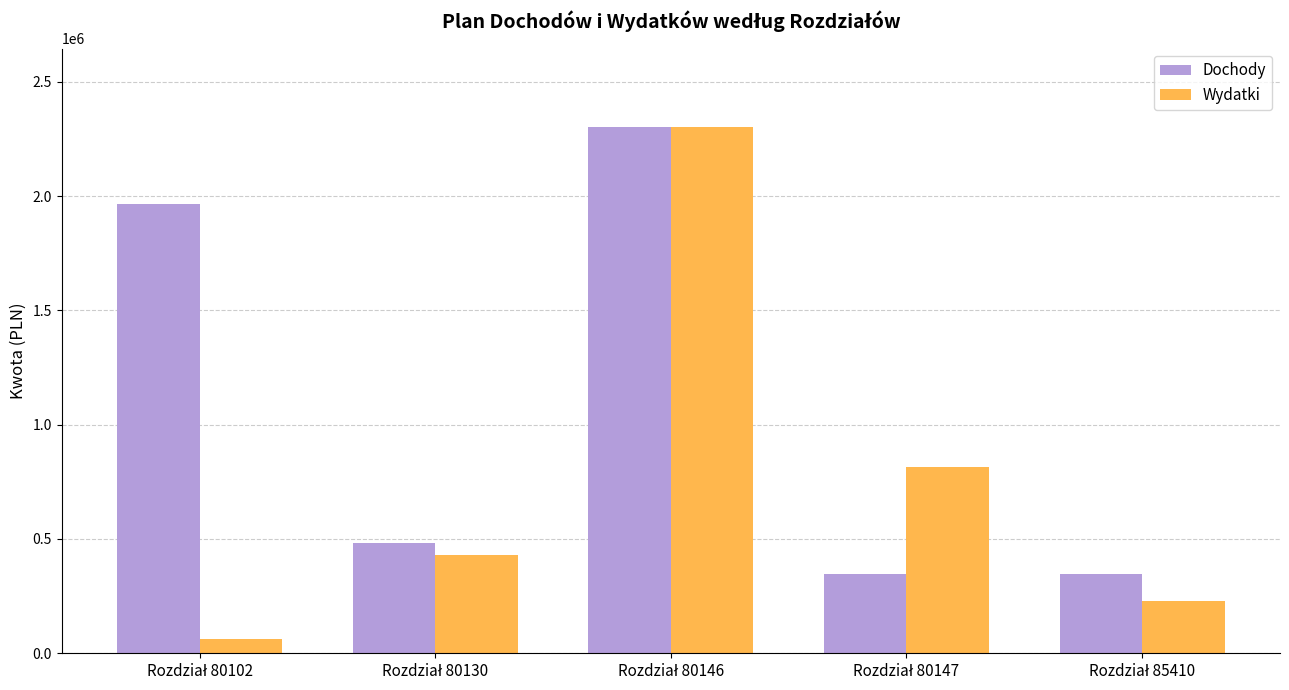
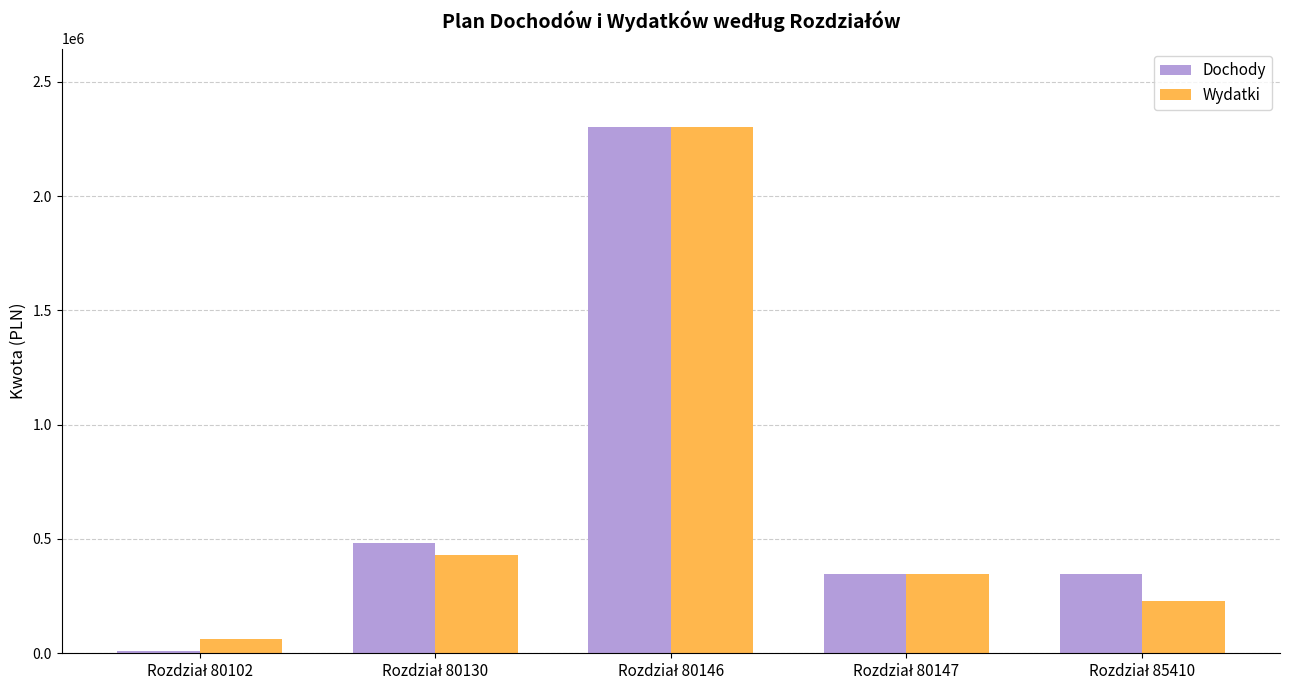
  {
    "Dochody": {
-     "Rozdział 80102": 1960000,
+     "Rozdział 80102": 10000,
      "Rozdział 80130": 480000,
      "Rozdział 80146": 2300000,
      "Rozdział 80147": 350000,
      "Rozdział 85410": 350000
    },
    "Wydatki": {
      "Rozdział 80102": 60000,
      "Rozdział 80130": 430000,
      "Rozdział 80146": 2300000,
-     "Rozdział 80147": 820000,
+     "Rozdział 80147": 350000,
      "Rozdział 85410": 230000
    }
  }
